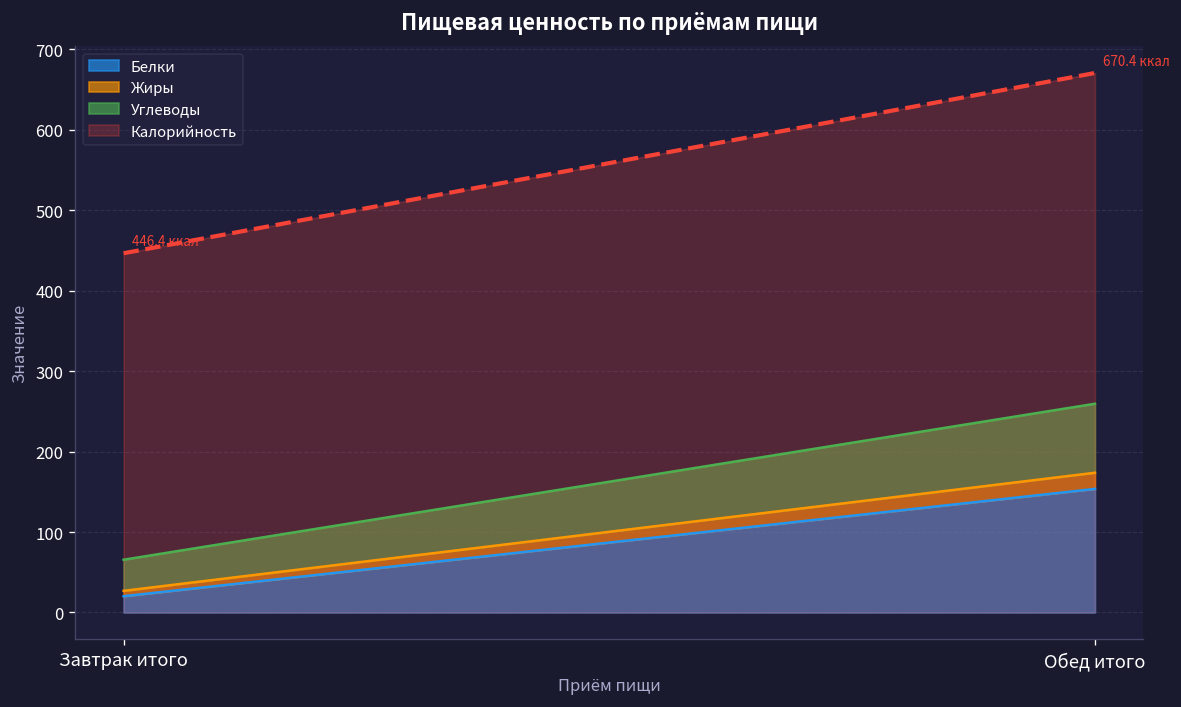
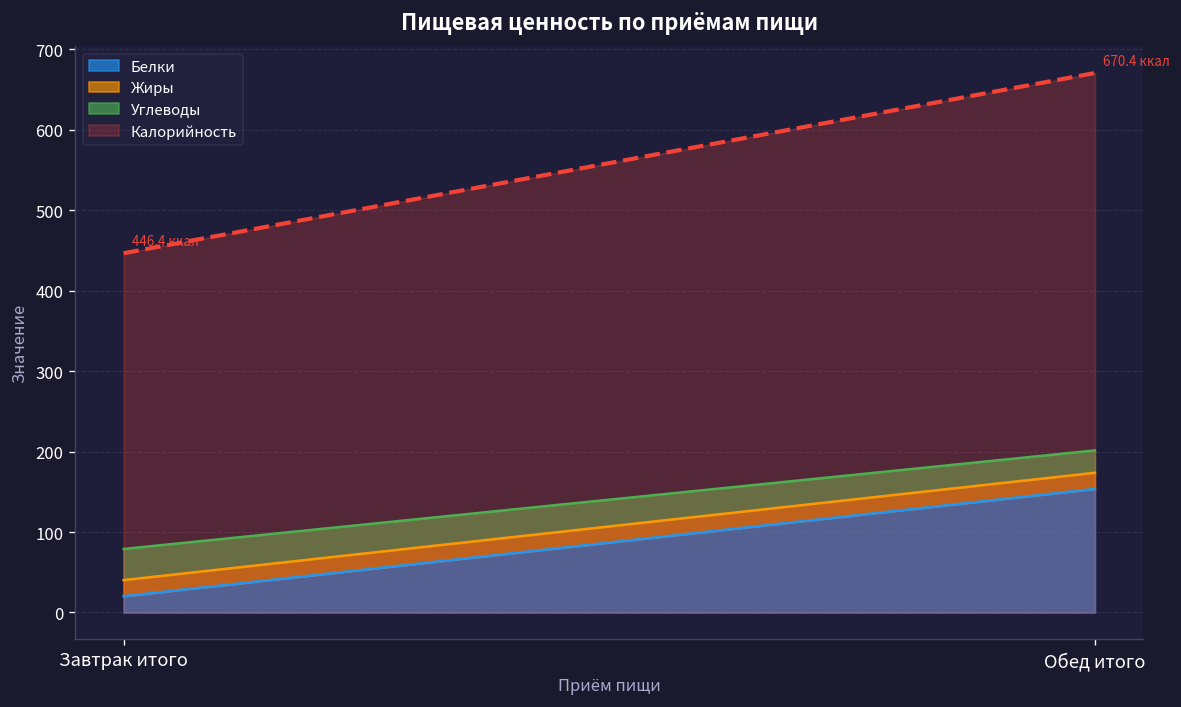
  {
    "Белки": {
      "Завтрак итого": 20,
      "Обед итого": 150
    },
    "Жиры": {
-     "Завтрак итого": 10,
+     "Завтрак итого": 20,
      "Обед итого": 20
    },
    "Углеводы": {
      "Завтрак итого": 40,
-     "Обед итого": 90
+     "Обед итого": 30
    },
    "Калорийность": {
      "Завтрак итого": 446.4,
      "Обед итого": 670.4
    }
  }
